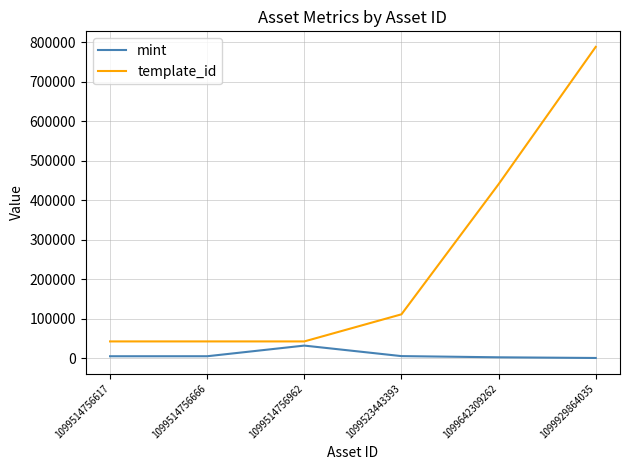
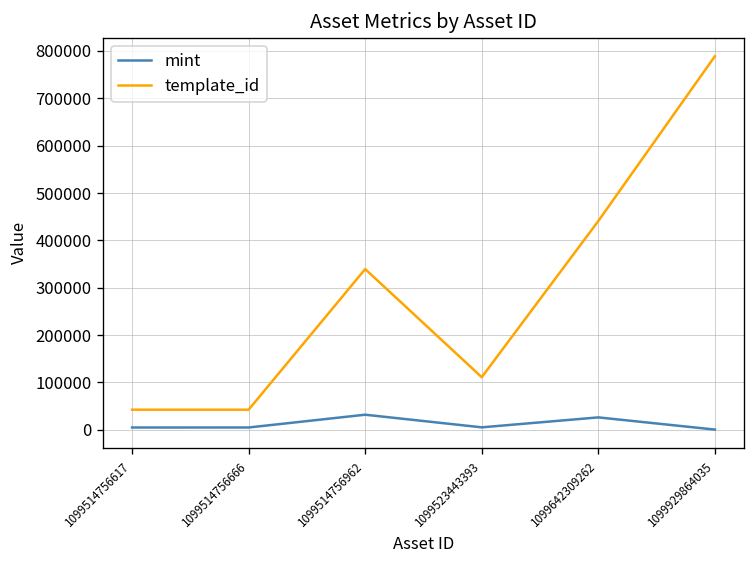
  {
    "mint": {
      "1099514756617": 0,
      "1099514756666": 0,
      "1099514756962": 30000,
      "1099523443393": 10000,
-     "1099642309262": 0,
+     "1099642309262": 30000,
      "1099929864035": 0
    },
    "template_id": {
      "1099514756617": 40000,
      "1099514756666": 40000,
-     "1099514756962": 40000,
+     "1099514756962": 340000,
      "1099523443393": 110000,
      "1099642309262": 440000,
      "1099929864035": 790000
    }
  }
